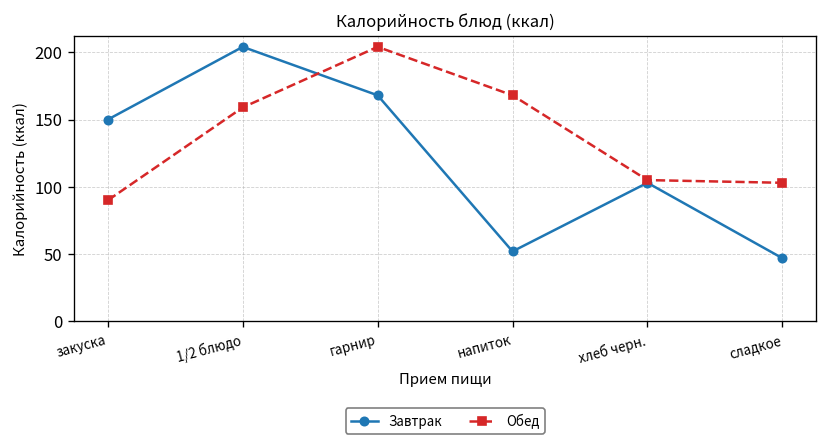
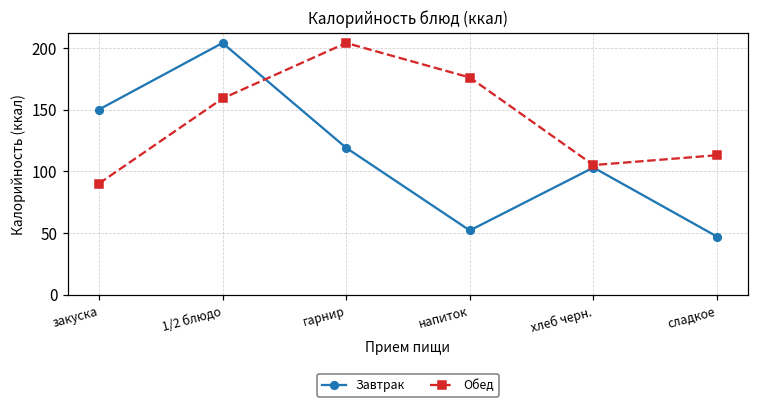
  {
    "Завтрак": {
      "закуска": 150,
      "1/2 блюдо": 204,
-     "гарнир": 168,
+     "гарнир": 119,
      "напиток": 52,
      "сладкое": 47
    },
    "Обед": {
      "закуска": 90,
      "1/2 блюдо": 159,
      "гарнир": 204,
-     "напиток": 168,
-     "сладкое": 103
+     "напиток": 176,
+     "сладкое": 113
    }
  }
